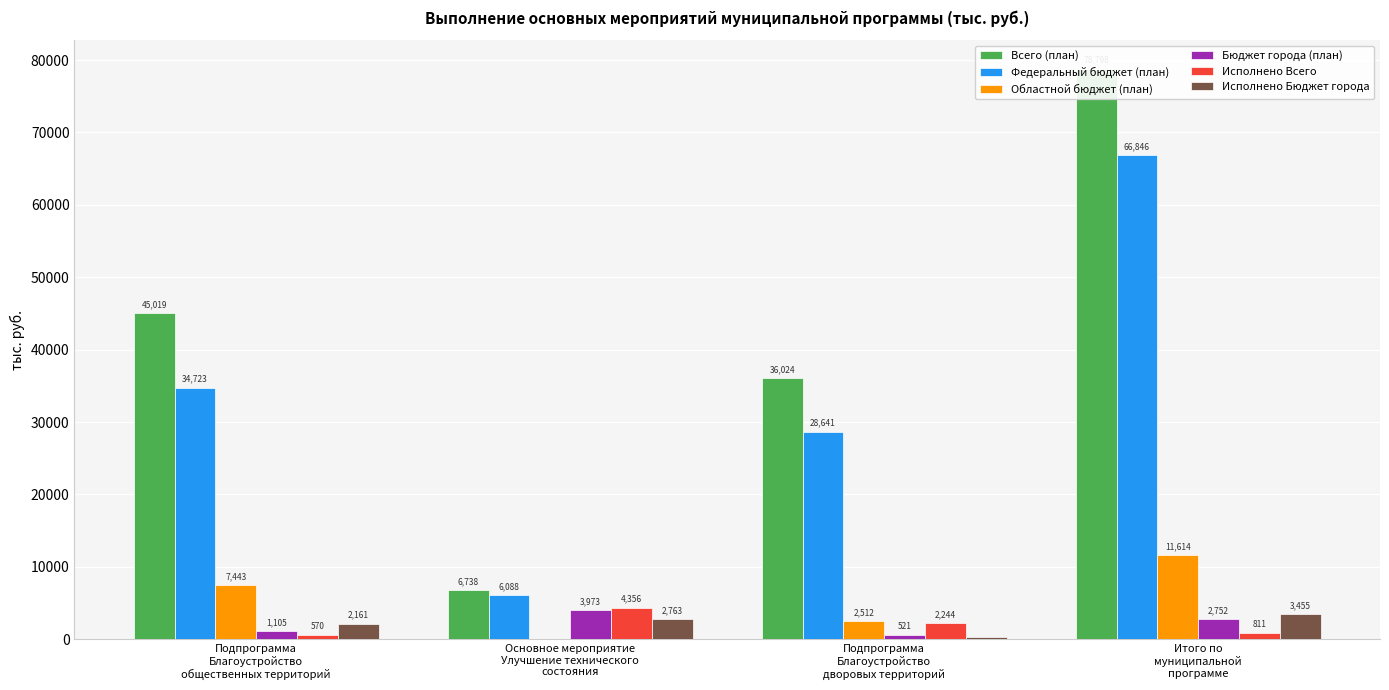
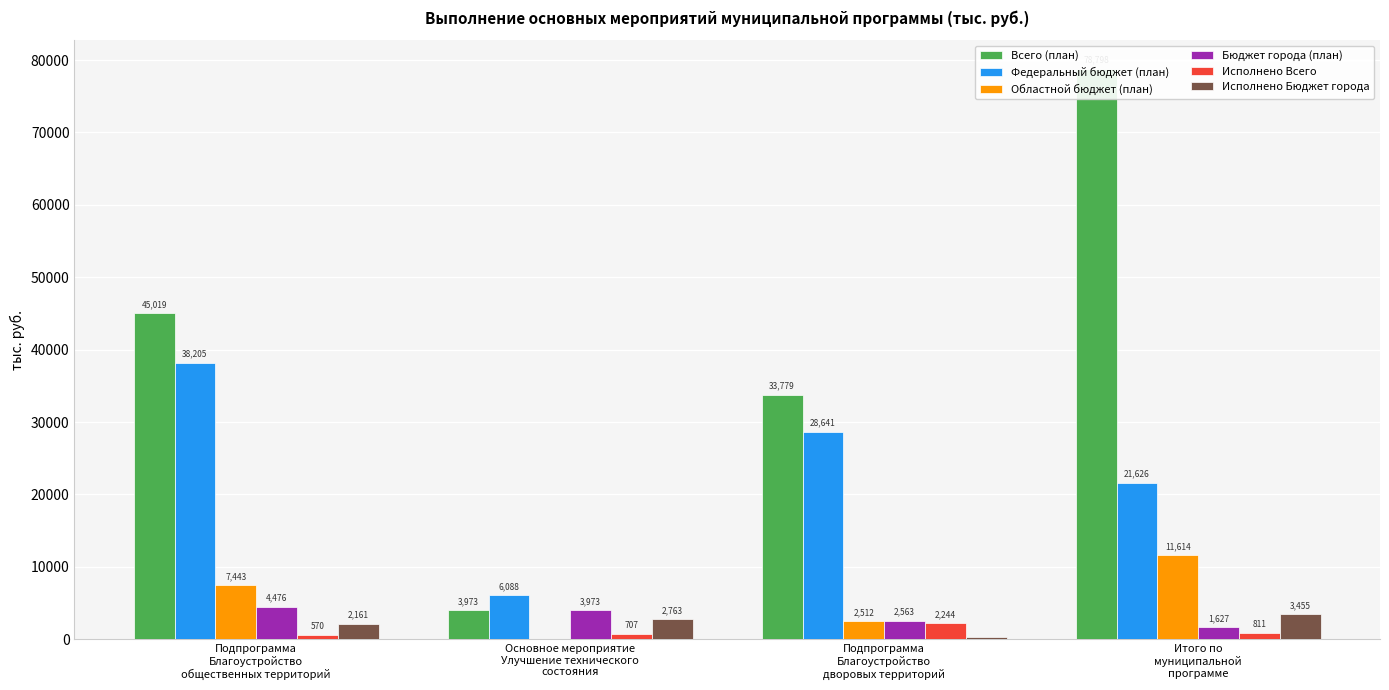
  {
    "Всего (план)": {
      "Подпрограмма Благоустройство общественных территорий": "45,019",
-     "Основное мероприятие Улучшение технического состояния": "6,738",
-     "Подпрограмма Благоустройство дворовых территорий": "36,024"
+     "Основное мероприятие Улучшение технического состояния": "3,973",
+     "Подпрограмма Благоустройство дворовых территорий": "33,779"
    },
    "Федеральный бюджет (план)": {
-     "Подпрограмма Благоустройство общественных территорий": "34,723",
+     "Подпрограмма Благоустройство общественных территорий": "38,205",
      "Основное мероприятие Улучшение технического состояния": "6,088",
      "Подпрограмма Благоустройство дворовых территорий": "28,641",
-     "Итого по муниципальной программе": "66,846"
+     "Итого по муниципальной программе": "21,626"
    },
    "Областной бюджет (план)": {
      "Подпрограмма Благоустройство общественных территорий": "7,443",
      "Подпрограмма Благоустройство дворовых территорий": "2,512",
      "Итого по муниципальной программе": "11,614"
    },
    "Бюджет города (план)": {
-     "Подпрограмма Благоустройство общественных территорий": "1,105",
+     "Подпрограмма Благоустройство общественных территорий": "4,476",
      "Основное мероприятие Улучшение технического состояния": "3,973",
-     "Подпрограмма Благоустройство дворовых территорий": "521",
-     "Итого по муниципальной программе": "2,752"
+     "Подпрограмма Благоустройство дворовых территорий": "2,563",
+     "Итого по муниципальной программе": "1,627"
    },
    "Исполнено Всего": {
      "Подпрограмма Благоустройство общественных территорий": "570",
-     "Основное мероприятие Улучшение технического состояния": "4,356",
+     "Основное мероприятие Улучшение технического состояния": "707",
      "Подпрограмма Благоустройство дворовых территорий": "2,244",
      "Итого по муниципальной программе": "811"
    },
    "Исполнено Бюджет города": {
      "Подпрограмма Благоустройство общественных территорий": "2,161",
      "Основное мероприятие Улучшение технического состояния": "2,763",
      "Итого по муниципальной программе": "3,455"
    }
  }
